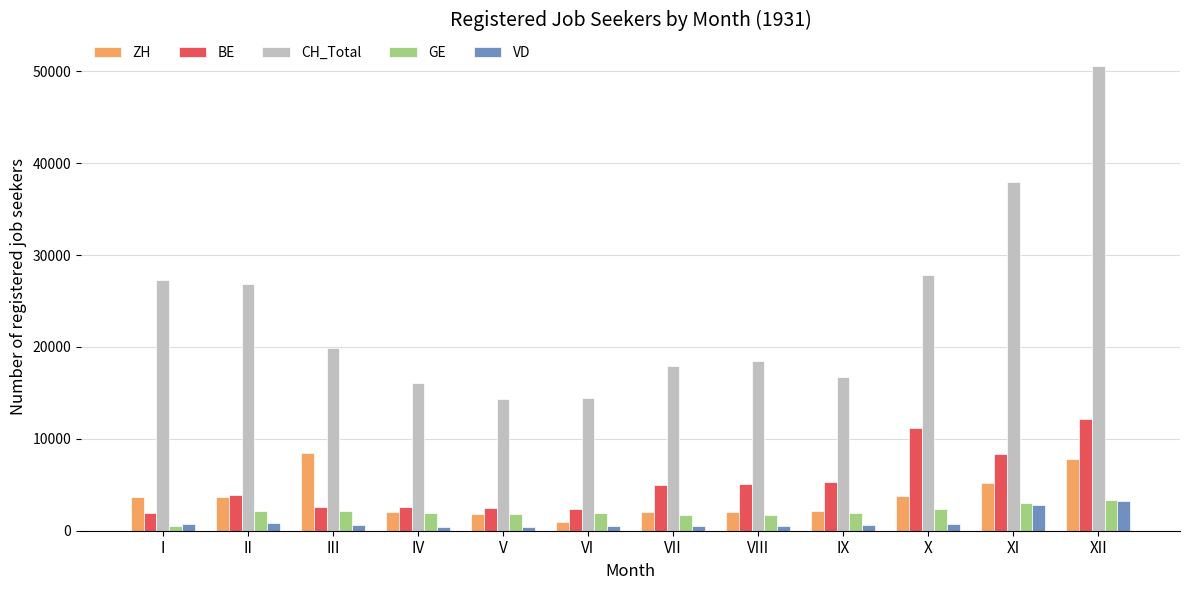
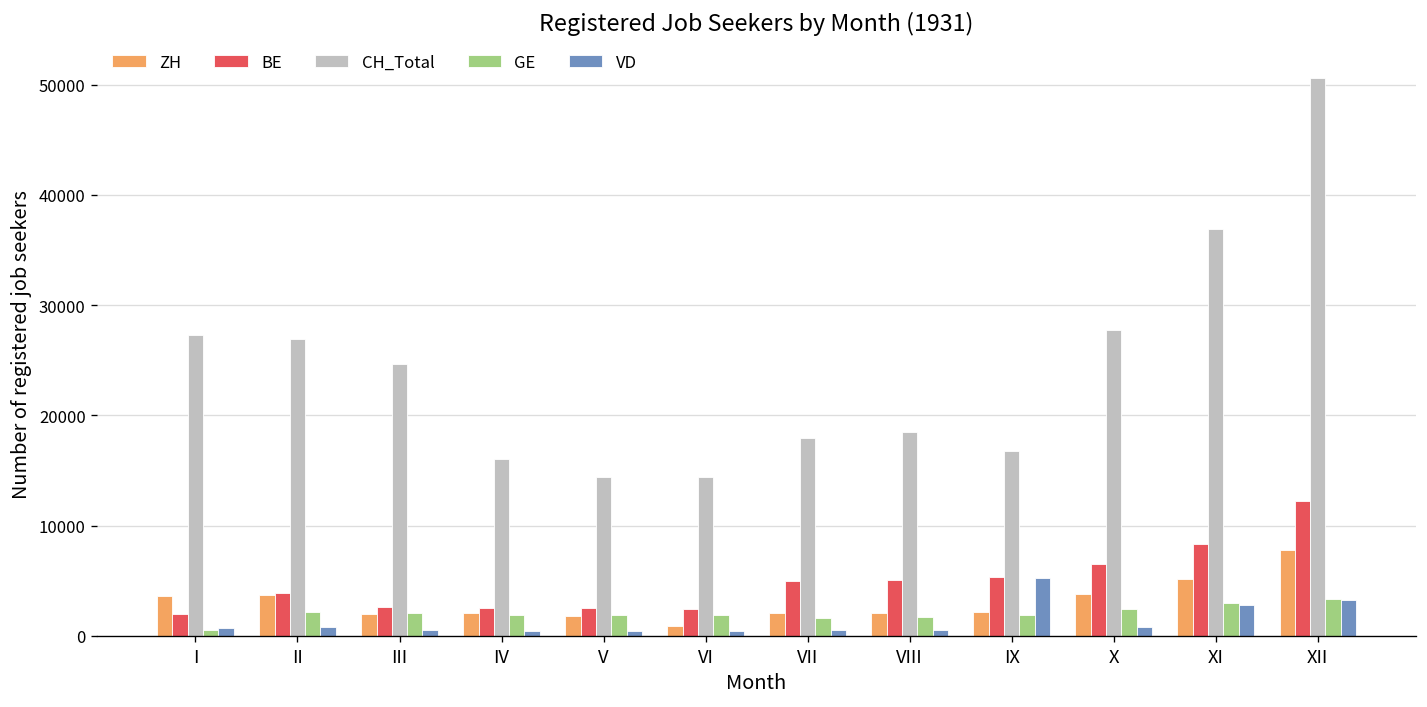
  {
    "ZH": {
      "I": 4000,
      "II": 4000,
-     "III": 8000,
+     "III": 2000,
      "IV": 2000,
      "V": 2000,
      "VI": 1000,
      "VII": 2000,
      "VIII": 2000,
      "IX": 2000,
      "X": 4000,
      "XI": 5000,
      "XII": 8000
    },
    "BE": {
      "I": 2000,
      "II": 4000,
      "III": 3000,
      "IV": 3000,
      "V": 3000,
      "VI": 2000,
      "VII": 5000,
      "VIII": 5000,
      "IX": 5000,
-     "X": 11000,
+     "X": 7000,
      "XI": 8000,
      "XII": 12000
    },
    "CH_Total": {
      "I": 27000,
      "II": 27000,
-     "III": 20000,
+     "III": 25000,
      "IV": 16000,
      "V": 14000,
      "VI": 14000,
      "VII": 18000,
      "VIII": 19000,
      "IX": 17000,
      "X": 28000,
-     "XI": 38000,
+     "XI": 37000,
      "XII": 51000
    },
    "GE": {
      "I": 1000,
      "II": 2000,
      "III": 2000,
      "IV": 2000,
      "V": 2000,
      "VI": 2000,
      "VII": 2000,
      "VIII": 2000,
      "IX": 2000,
      "X": 2000,
      "XI": 3000,
      "XII": 3000
    },
    "VD": {
      "I": 1000,
      "II": 1000,
      "III": 1000,
      "IV": 0,
      "V": 0,
      "VI": 0,
      "VII": 0,
      "VIII": 1000,
-     "IX": 1000,
+     "IX": 5000,
      "X": 1000,
      "XI": 3000,
      "XII": 3000
    }
  }
